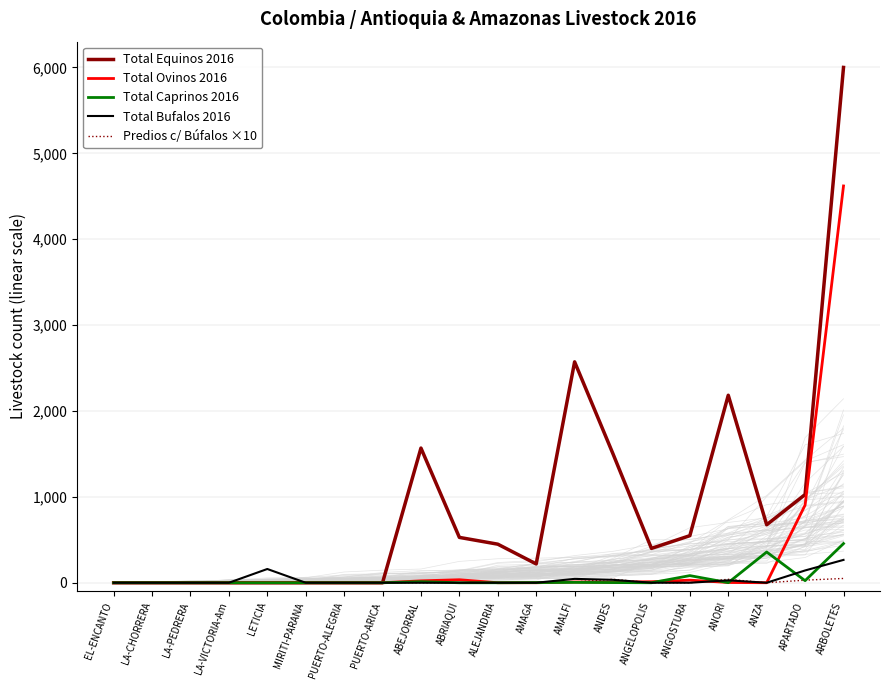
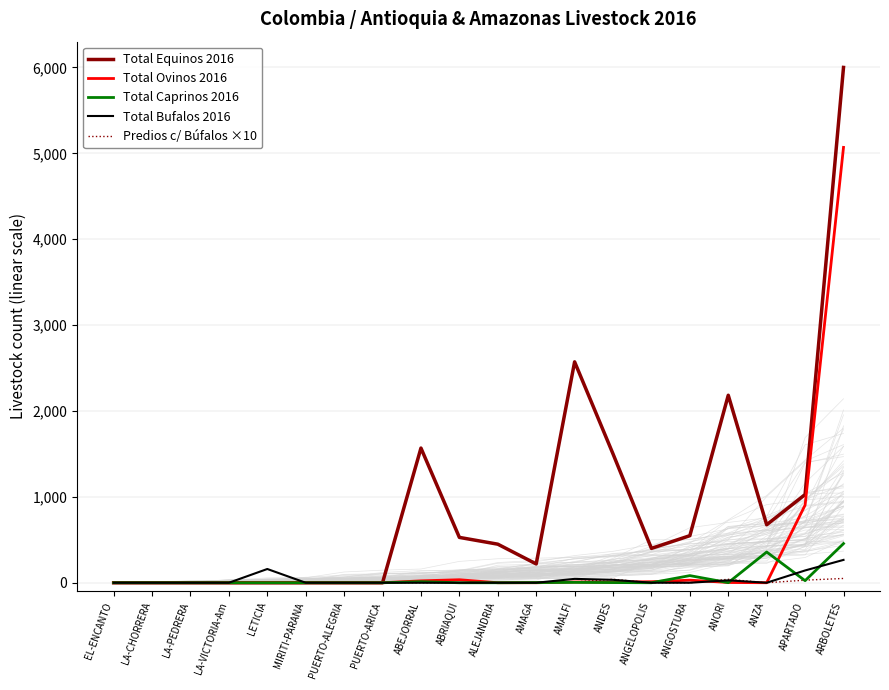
  {
    "Total Ovinos 2016": {
-     "ARBOLETES": "4,600"
+     "ARBOLETES": "5,100"
    },
    "Total Caprinos 2016": {
      "ANGOSTURA": "100"
    },
    "Total Bufalos 2016": {
      "LETICIA": "200",
      "APARTADO": "100",
      "ARBOLETES": "300"
    }
  }
